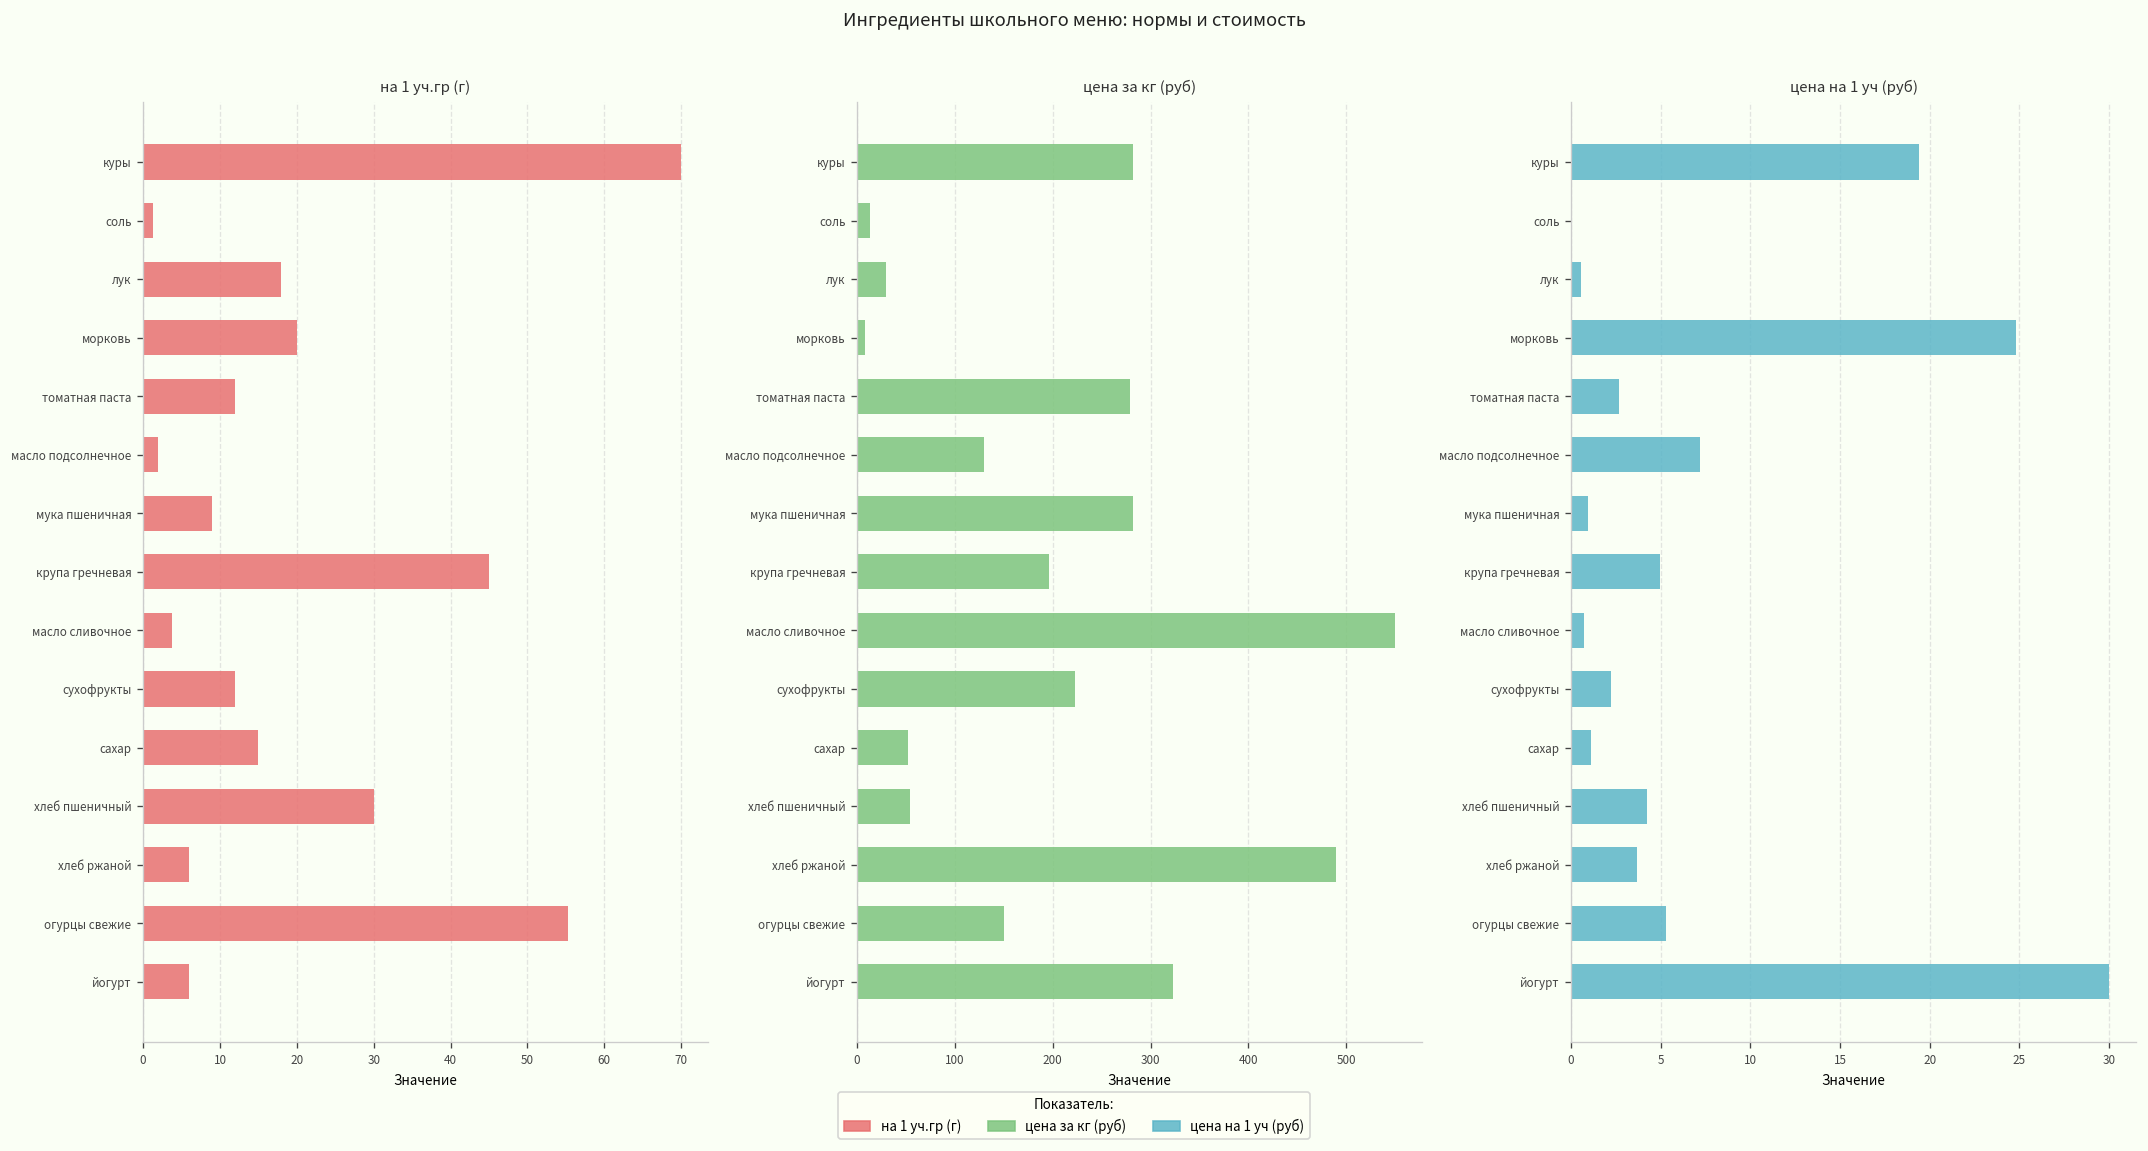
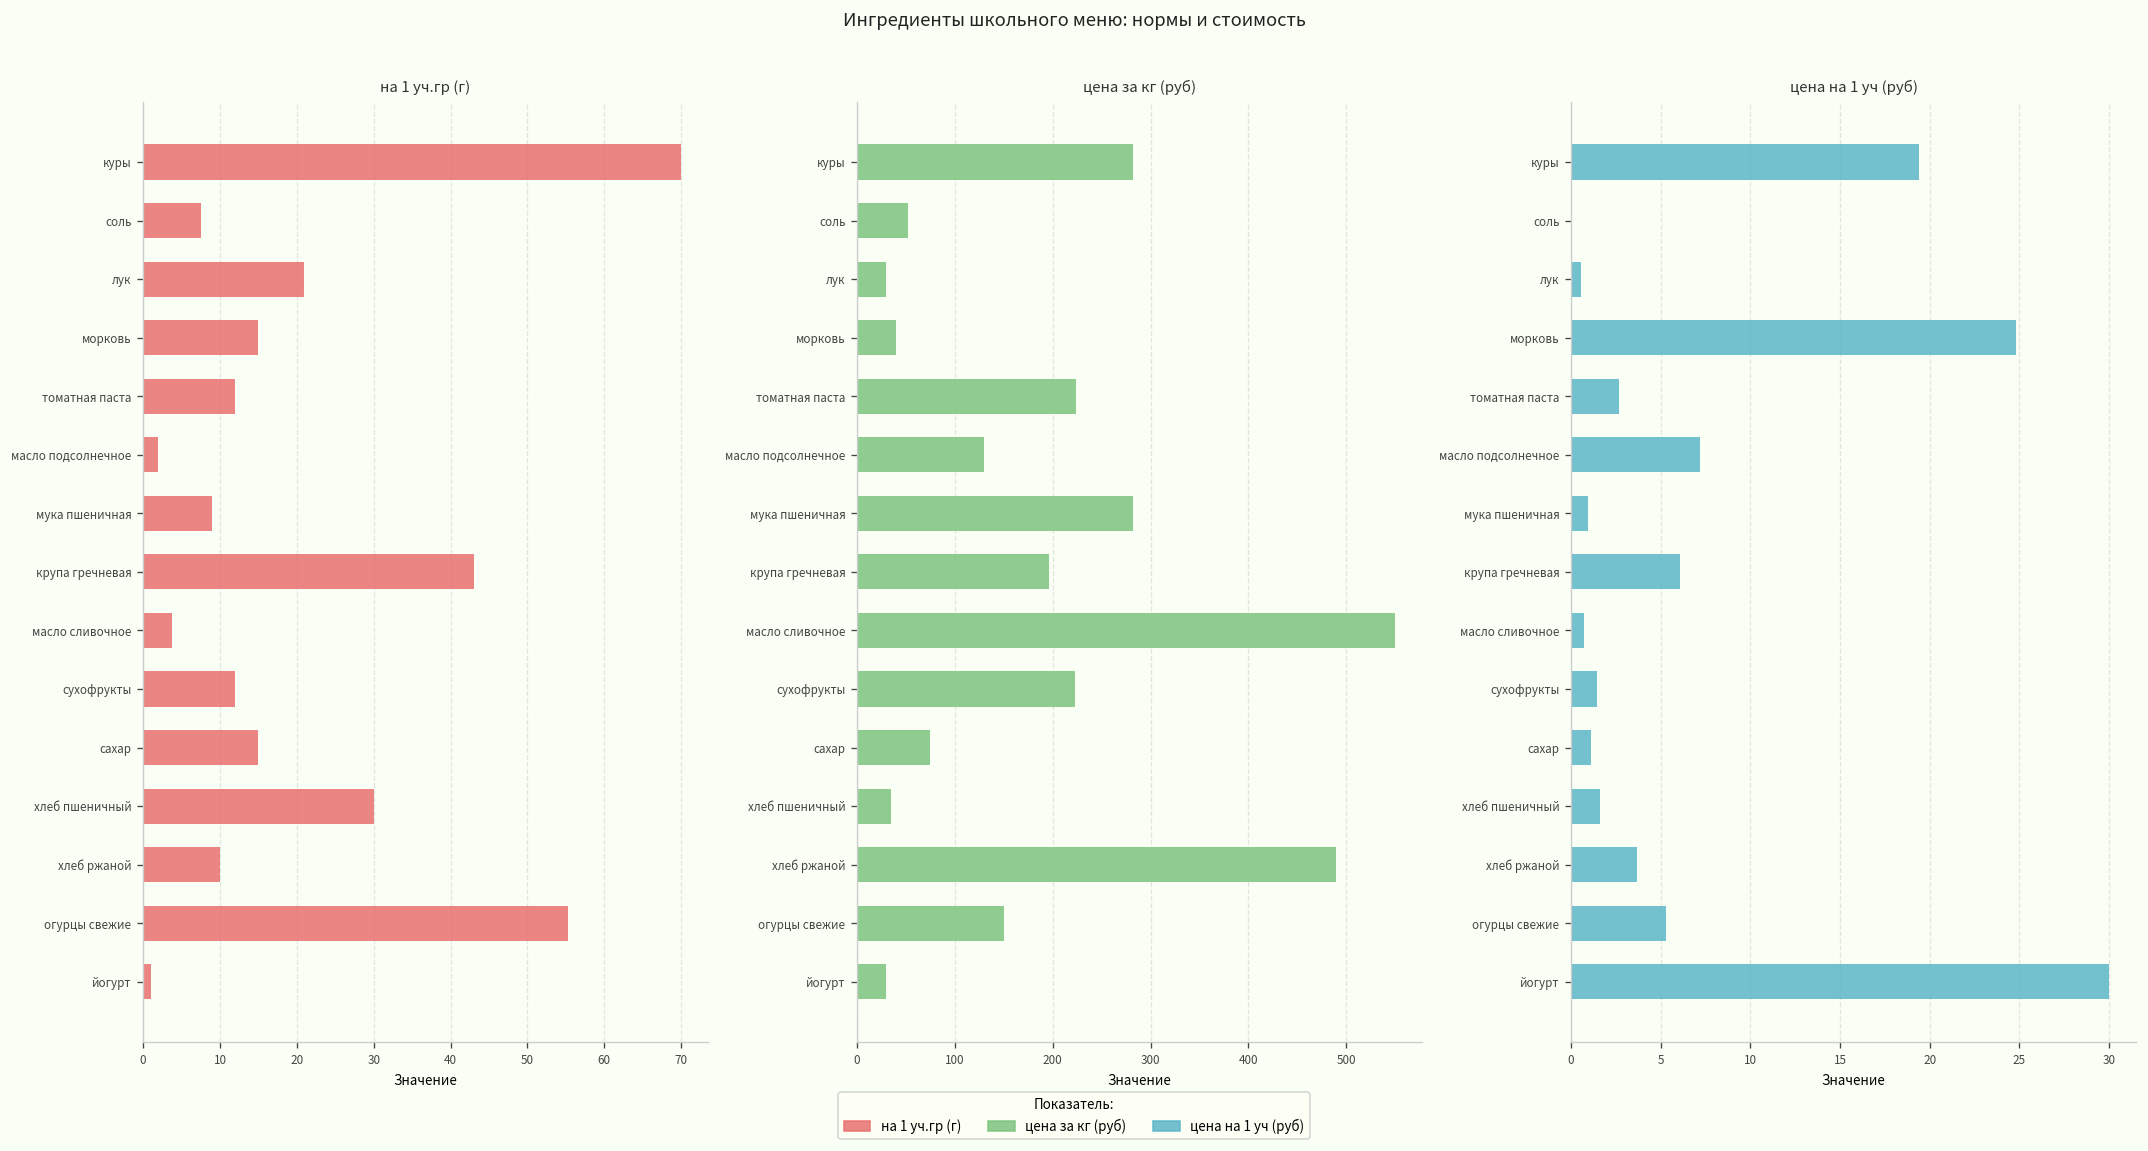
  {
    "на 1 уч.гр (г)": {
      "куры": 70,
-     "соль": 1,
-     "лук": 18,
-     "морковь": 20,
+     "соль": 8,
+     "лук": 21,
+     "морковь": 15,
      "томатная паста": 12,
      "масло подсолнечное": 2,
      "мука пшеничная": 9,
-     "крупа гречневая": 45,
+     "крупа гречневая": 43,
      "масло сливочное": 4,
      "сухофрукты": 12,
      "сахар": 15,
      "хлеб пшеничный": 30,
-     "хлеб ржаной": 6,
+     "хлеб ржаной": 10,
      "огурцы свежие": 55,
-     "йогурт": 6
+     "йогурт": 1
    },
    "цена за кг (руб)": {
      "куры": 280,
-     "соль": 10,
+     "соль": 50,
      "лук": 30,
-     "морковь": 10,
-     "томатная паста": 280,
+     "морковь": 40,
+     "томатная паста": 220,
      "масло подсолнечное": 130,
      "мука пшеничная": 280,
      "крупа гречневая": 200,
      "масло сливочное": 550,
      "сухофрукты": 220,
-     "сахар": 50,
-     "хлеб пшеничный": 50,
+     "сахар": 80,
+     "хлеб пшеничный": 40,
      "хлеб ржаной": 490,
      "огурцы свежие": 150,
-     "йогурт": 320
+     "йогурт": 30
    },
    "цена на 1 уч (руб)": {
      "куры": 19.4,
      "лук": 0.5,
      "морковь": 24.8,
      "томатная паста": 2.7,
      "масло подсолнечное": 7.2,
      "мука пшеничная": 0.9,
-     "крупа гречневая": 5.0,
+     "крупа гречневая": 6.1,
      "масло сливочное": 0.7,
-     "сухофрукты": 2.2,
+     "сухофрукты": 1.5,
      "сахар": 1.1,
-     "хлеб пшеничный": 4.2,
+     "хлеб пшеничный": 1.6,
      "хлеб ржаной": 3.7,
      "огурцы свежие": 5.3,
      "йогурт": 30.0
    }
  }
